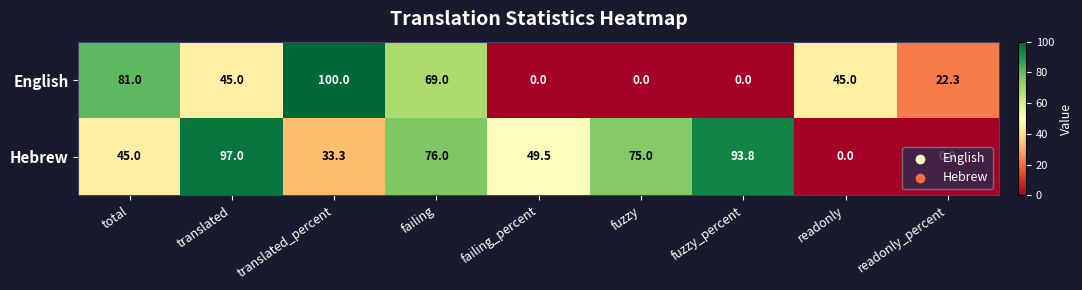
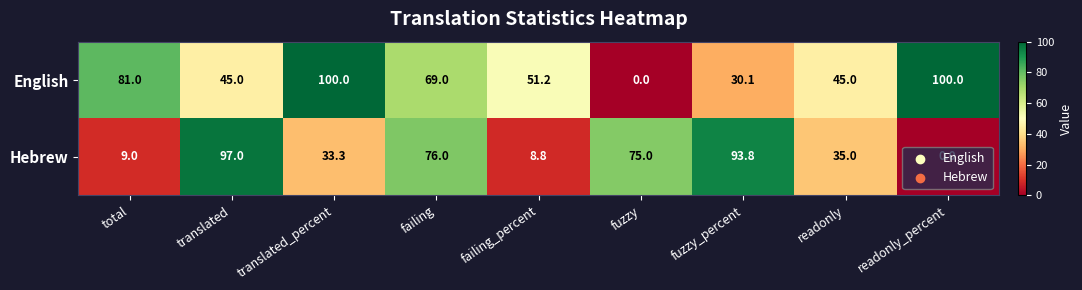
  {
    "English": {
      "total": 81.0,
      "translated": 45.0,
      "translated_percent": 100.0,
      "failing": 69.0,
-     "failing_percent": 0.0,
+     "failing_percent": 51.2,
      "fuzzy": 0.0,
-     "fuzzy_percent": 0.0,
+     "fuzzy_percent": 30.1,
      "readonly": 45.0,
-     "readonly_percent": 22.3
+     "readonly_percent": 100.0
    },
    "Hebrew": {
-     "total": 45.0,
+     "total": 9.0,
      "translated": 97.0,
      "translated_percent": 33.3,
      "failing": 76.0,
-     "failing_percent": 49.5,
+     "failing_percent": 8.8,
      "fuzzy": 75.0,
      "fuzzy_percent": 93.8,
-     "readonly": 0.0
+     "readonly": 35.0
    }
  }
